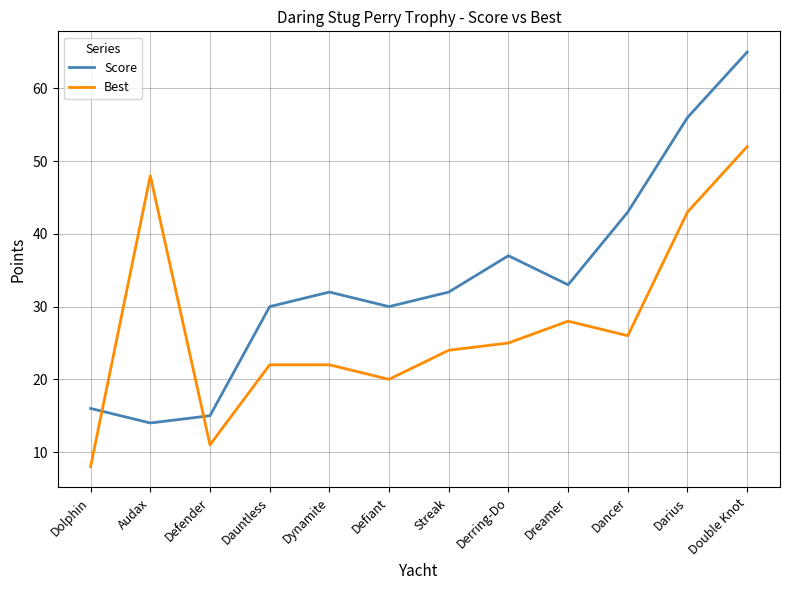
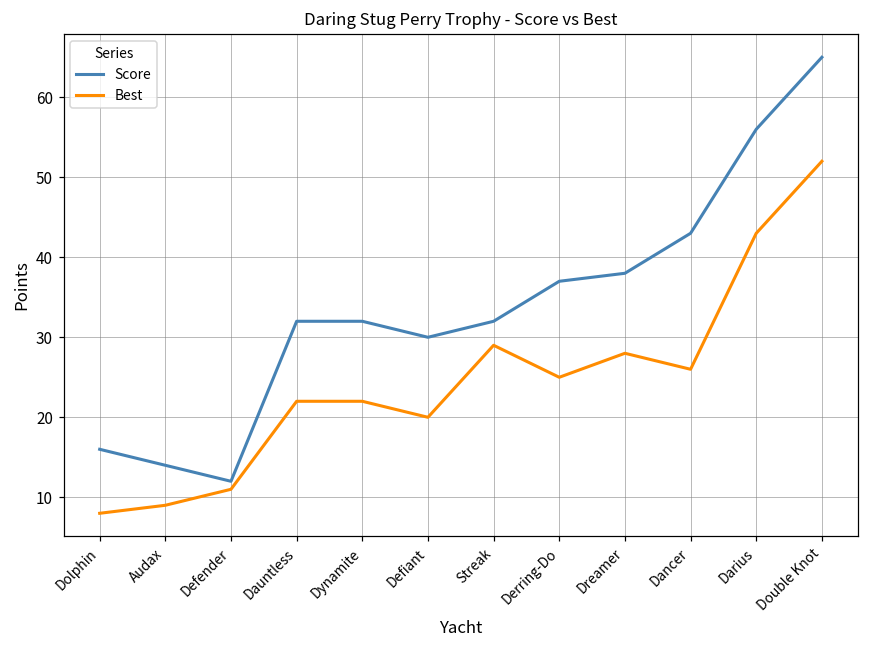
  {
    "Score": {
      "Dolphin": 16,
      "Audax": 14,
-     "Defender": 15,
-     "Dauntless": 30,
+     "Defender": 12,
+     "Dauntless": 32,
      "Dynamite": 32,
      "Defiant": 30,
      "Streak": 32,
      "Derring-Do": 37,
-     "Dreamer": 33,
+     "Dreamer": 38,
      "Dancer": 43,
      "Darius": 56,
      "Double Knot": 65
    },
    "Best": {
      "Dolphin": 8,
-     "Audax": 48,
+     "Audax": 9,
      "Defender": 11,
      "Dauntless": 22,
      "Dynamite": 22,
      "Defiant": 20,
-     "Streak": 24,
+     "Streak": 29,
      "Derring-Do": 25,
      "Dreamer": 28,
      "Dancer": 26,
      "Darius": 43,
      "Double Knot": 52
    }
  }
